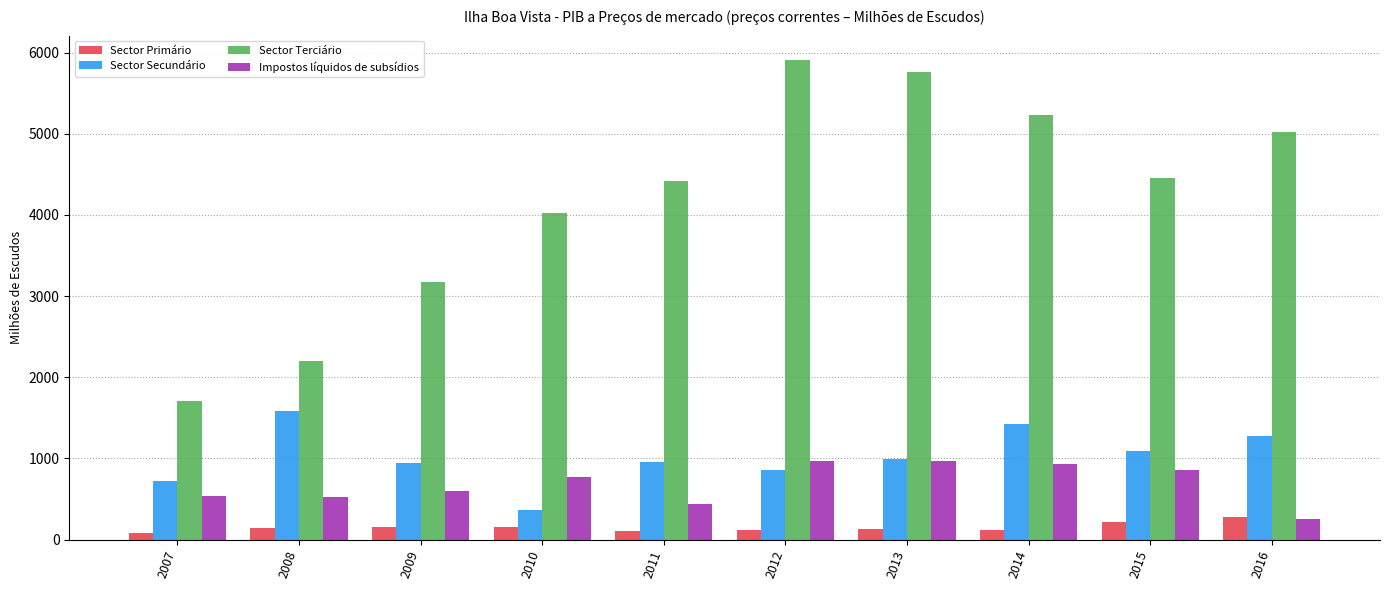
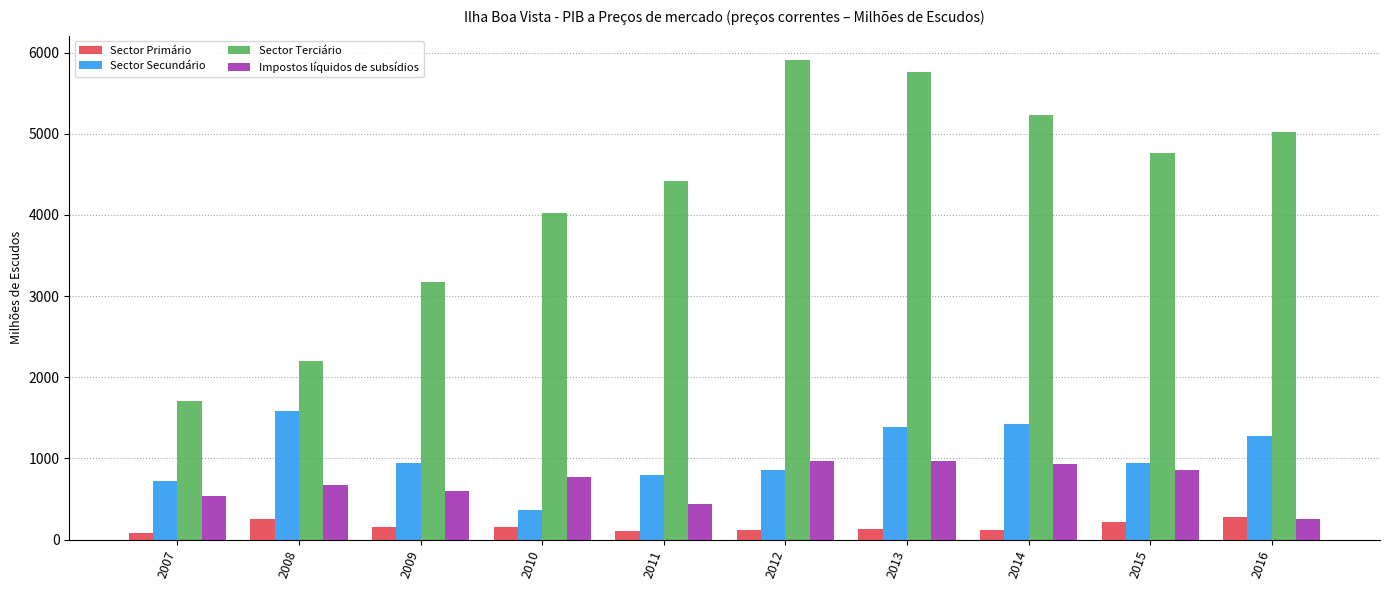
  {
    "Sector Primário": {
      "2007": 100,
-     "2008": 100,
+     "2008": 300,
      "2009": 200,
      "2010": 200,
      "2011": 100,
      "2012": 100,
      "2013": 100,
      "2014": 100,
      "2015": 200,
      "2016": 300
    },
    "Sector Secundário": {
      "2007": 700,
      "2008": 1600,
      "2009": 900,
      "2010": 400,
-     "2011": 1000,
+     "2011": 800,
      "2012": 900,
-     "2013": 1000,
+     "2013": 1400,
      "2014": 1400,
-     "2015": 1100,
+     "2015": 900,
      "2016": 1300
    },
    "Sector Terciário": {
      "2007": 1700,
      "2008": 2200,
      "2009": 3200,
      "2010": 4000,
      "2011": 4400,
      "2012": 5900,
      "2013": 5800,
      "2014": 5200,
-     "2015": 4500,
+     "2015": 4800,
      "2016": 5000
    },
    "Impostos líquidos de subsídios": {
      "2007": 500,
-     "2008": 500,
+     "2008": 700,
      "2009": 600,
      "2010": 800,
      "2011": 400,
      "2012": 1000,
      "2013": 1000,
      "2014": 900,
      "2015": 900,
      "2016": 200
    }
  }
